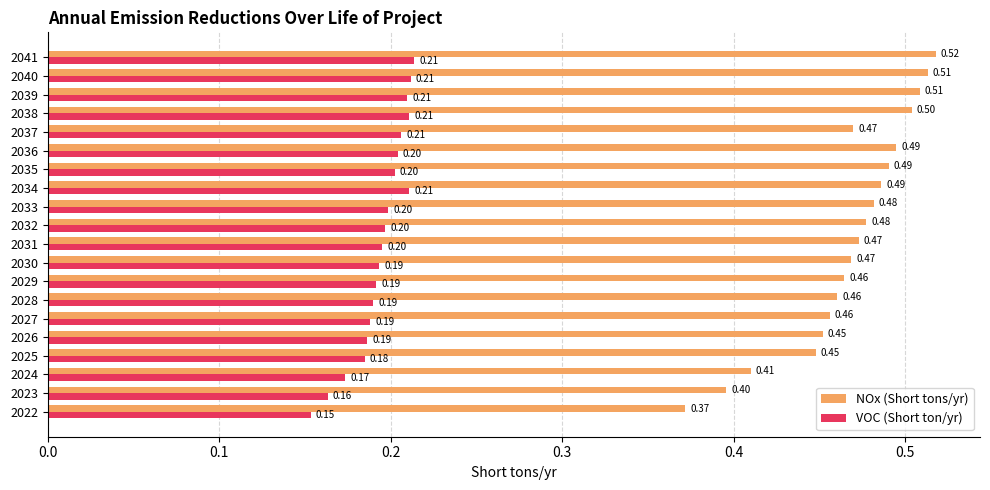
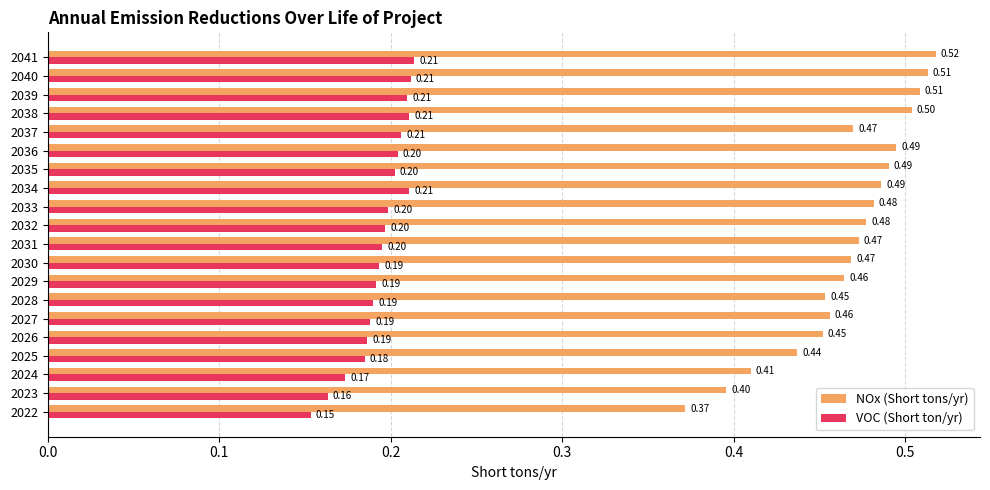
  {
    "NOx (Short tons/yr)": {
      "2041": 0.52,
      "2040": 0.51,
      "2039": 0.51,
      "2038": 0.50,
      "2037": 0.47,
      "2036": 0.49,
      "2035": 0.49,
      "2034": 0.49,
      "2033": 0.48,
      "2032": 0.48,
      "2031": 0.47,
      "2030": 0.47,
      "2029": 0.46,
-     "2028": 0.46,
+     "2028": 0.45,
      "2027": 0.46,
      "2026": 0.45,
-     "2025": 0.45,
+     "2025": 0.44,
      "2024": 0.41,
      "2023": 0.40,
      "2022": 0.37
    },
    "VOC (Short ton/yr)": {
      "2041": 0.21,
      "2040": 0.21,
      "2039": 0.21,
      "2038": 0.21,
      "2037": 0.21,
      "2036": 0.20,
      "2035": 0.20,
      "2034": 0.21,
      "2033": 0.20,
      "2032": 0.20,
      "2031": 0.20,
      "2030": 0.19,
      "2029": 0.19,
      "2028": 0.19,
      "2027": 0.19,
      "2026": 0.19,
      "2025": 0.18,
      "2024": 0.17,
      "2023": 0.16,
      "2022": 0.15
    }
  }
